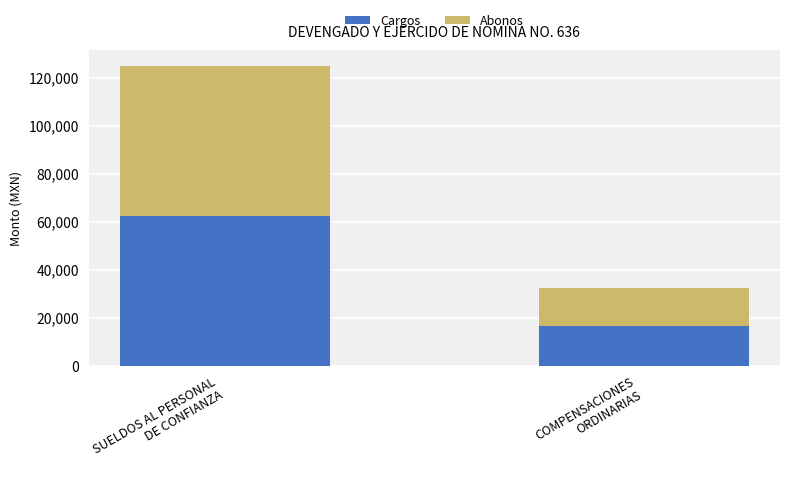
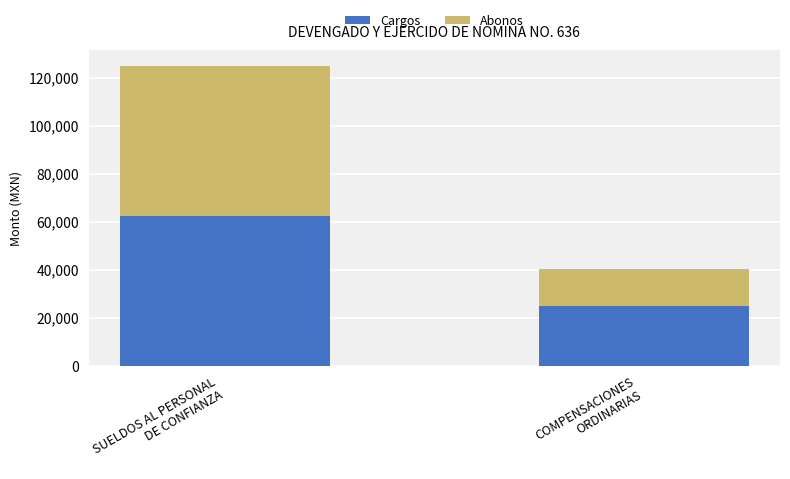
  {
    "Cargos": {
      "SUELDOS AL PERSONAL DE CONFIANZA": "63,000",
-     "COMPENSACIONES ORDINARIAS": "17,000"
+     "COMPENSACIONES ORDINARIAS": "25,000"
    },
    "Abonos": {
      "SUELDOS AL PERSONAL DE CONFIANZA": "63,000",
      "COMPENSACIONES ORDINARIAS": "16,000"
    }
  }
